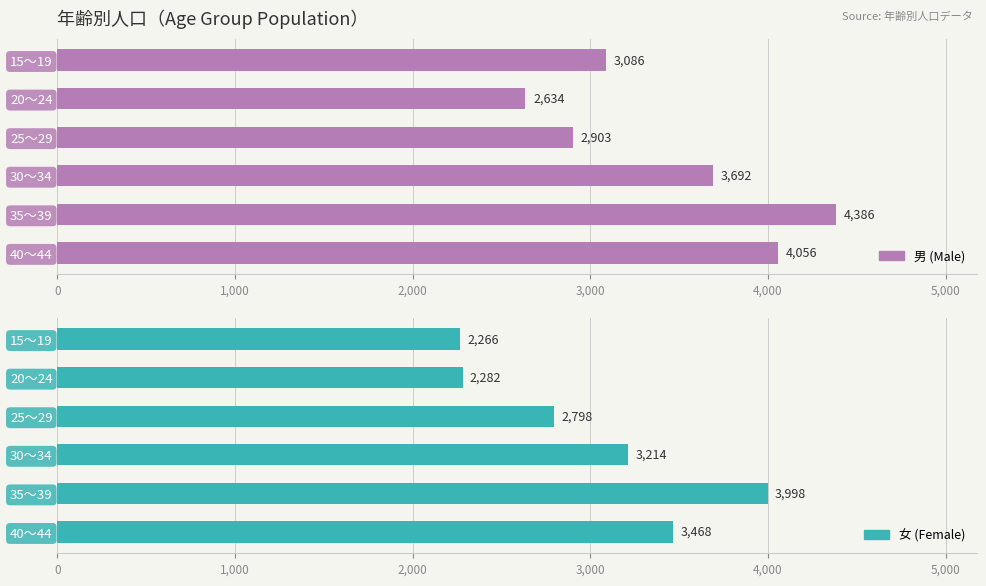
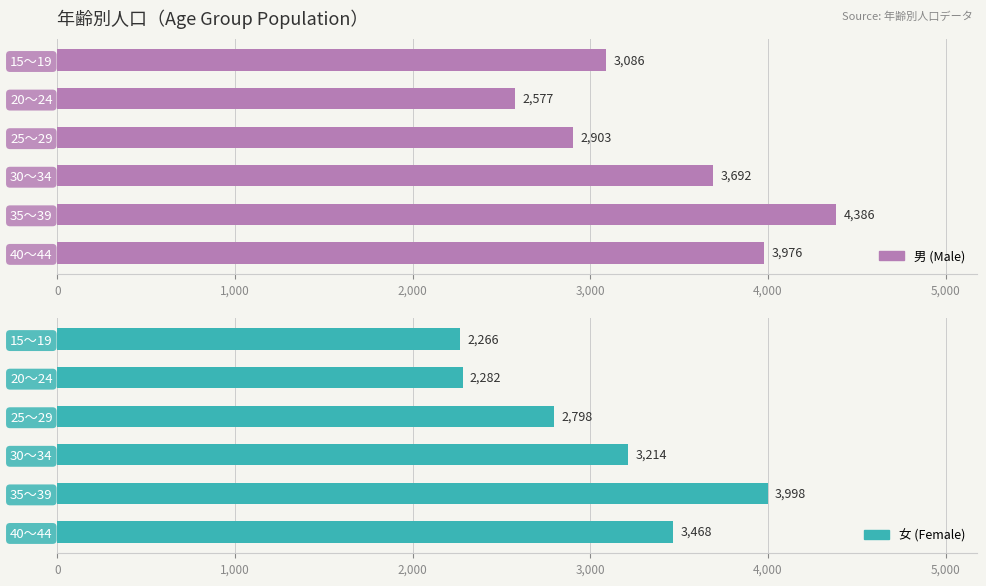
  {
    "年齢別人口（Age Group Population）": {
      "15～19": "3,086",
-     "20～24": "2,634",
+     "20～24": "2,577",
      "25～29": "2,903",
      "30～34": "3,692",
      "35～39": "4,386",
-     "40～44": "4,056"
+     "40～44": "3,976"
    }
  }
